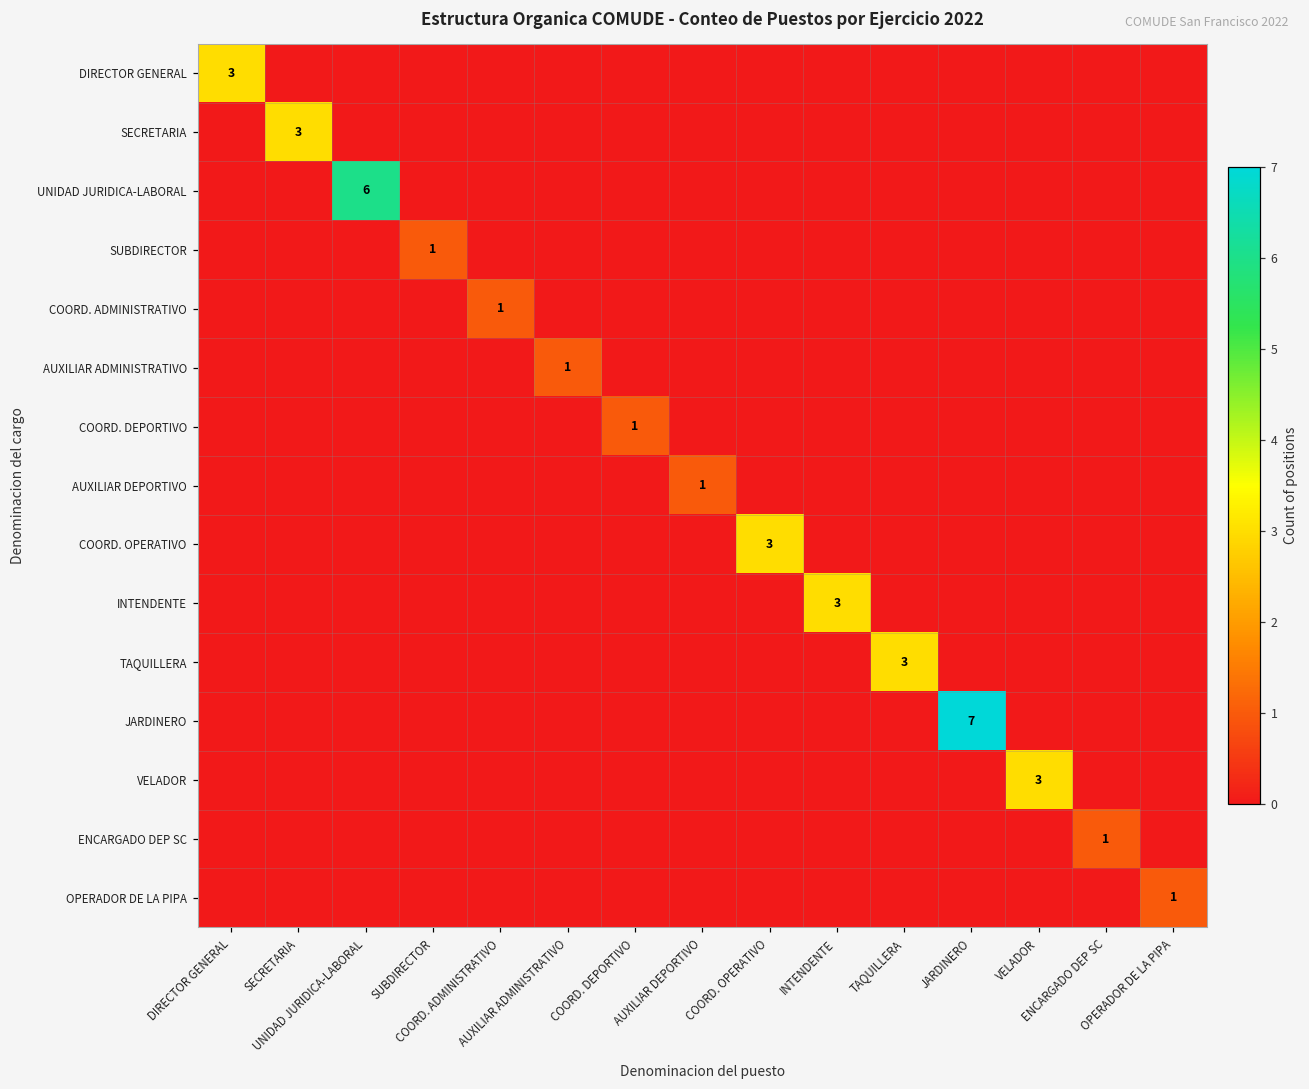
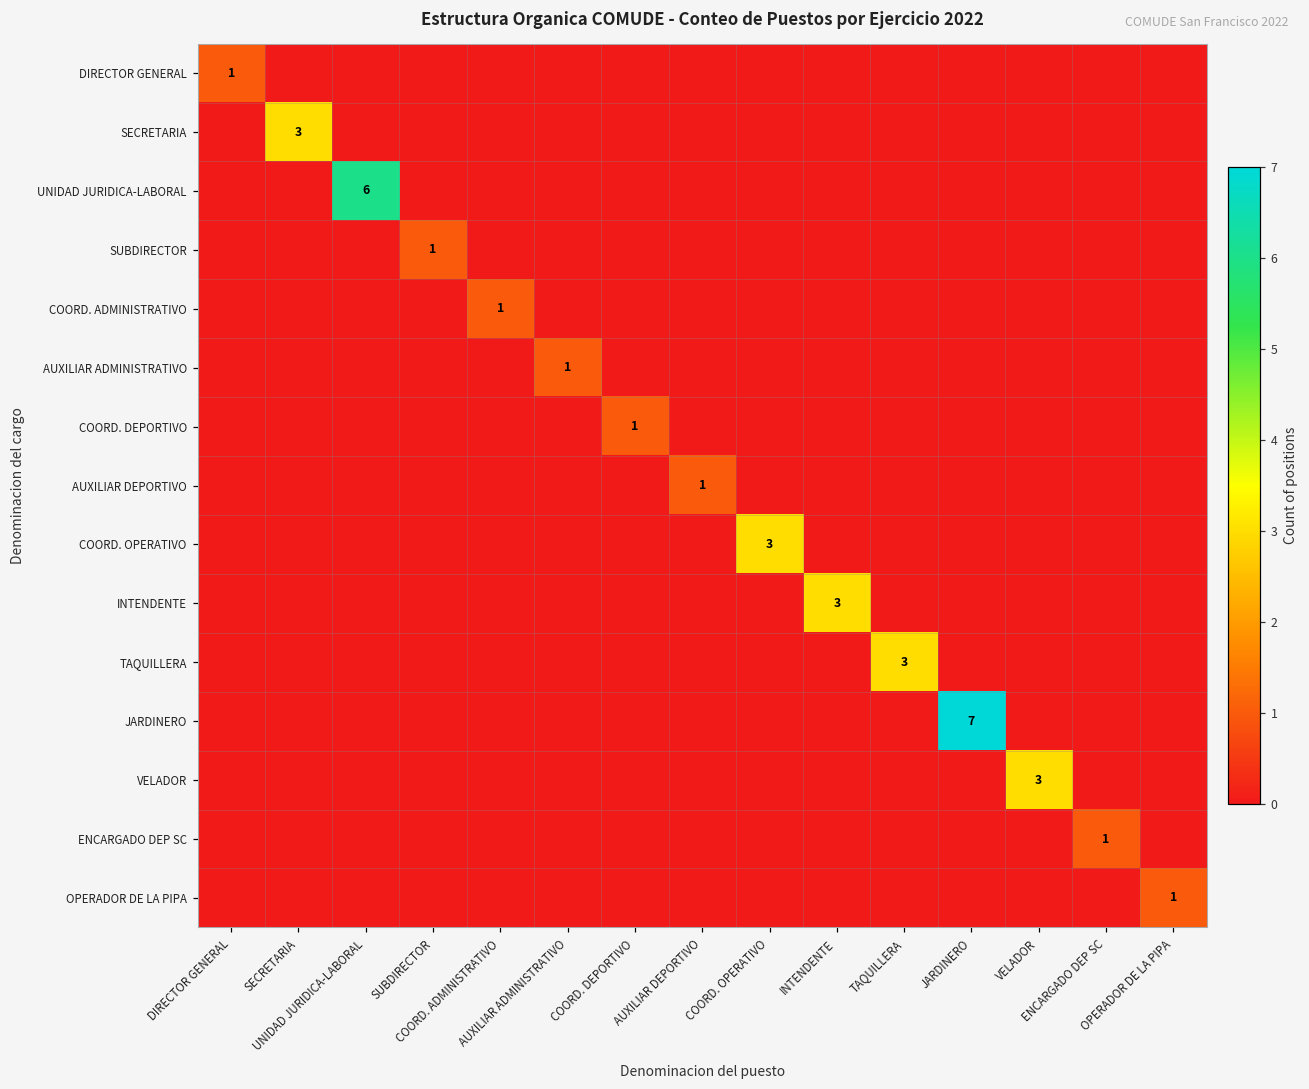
  {
    "DIRECTOR GENERAL": {
-     "DIRECTOR GENERAL": 3
+     "DIRECTOR GENERAL": 1
    },
    "SECRETARIA": {
      "SECRETARIA": 3
    },
    "UNIDAD JURIDICA-LABORAL": {
      "UNIDAD JURIDICA-LABORAL": 6
    },
    "SUBDIRECTOR": {
      "SUBDIRECTOR": 1
    },
    "COORD. ADMINISTRATIVO": {
      "COORD. ADMINISTRATIVO": 1
    },
    "AUXILIAR ADMINISTRATIVO": {
      "AUXILIAR ADMINISTRATIVO": 1
    },
    "COORD. DEPORTIVO": {
      "COORD. DEPORTIVO": 1
    },
    "AUXILIAR DEPORTIVO": {
      "AUXILIAR DEPORTIVO": 1
    },
    "COORD. OPERATIVO": {
      "COORD. OPERATIVO": 3
    },
    "INTENDENTE": {
      "INTENDENTE": 3
    },
    "TAQUILLERA": {
      "TAQUILLERA": 3
    },
    "JARDINERO": {
      "JARDINERO": 7
    },
    "VELADOR": {
      "VELADOR": 3
    },
    "ENCARGADO DEP SC": {
      "ENCARGADO DEP SC": 1
    },
    "OPERADOR DE LA PIPA": {
      "OPERADOR DE LA PIPA": 1
    }
  }
